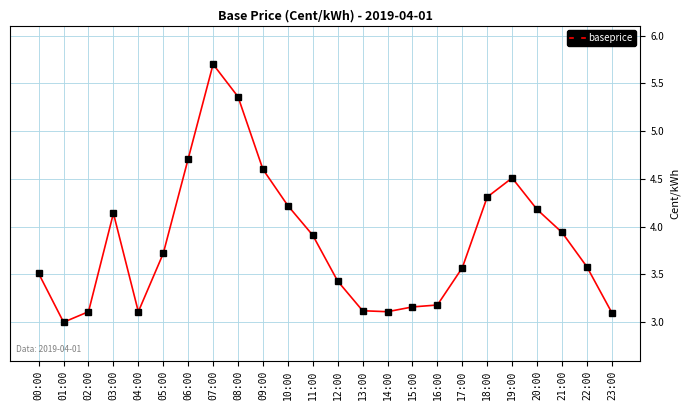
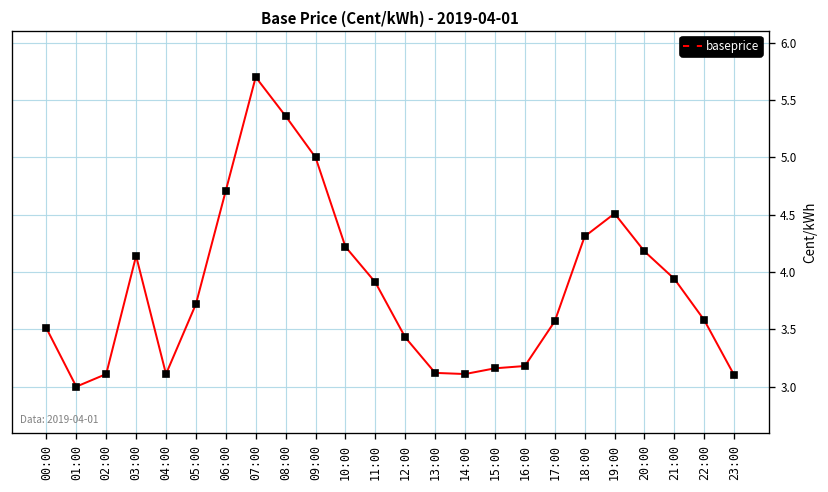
  {
    "00:00": 3.5,
    "02:00": 3.1,
    "03:00": 4.1,
    "04:00": 3.1,
    "05:00": 3.7,
    "06:00": 4.7,
    "07:00": 5.7,
    "08:00": 5.4,
-   "09:00": 4.6,
+   "09:00": 5.0,
    "10:00": 4.2,
    "11:00": 3.9,
    "12:00": 3.4,
    "13:00": 3.1,
    "14:00": 3.1,
    "15:00": 3.2,
    "16:00": 3.2,
    "17:00": 3.6,
    "18:00": 4.3,
    "19:00": 4.5,
    "20:00": 4.2,
    "21:00": 3.9,
    "22:00": 3.6,
    "23:00": 3.1
  }
